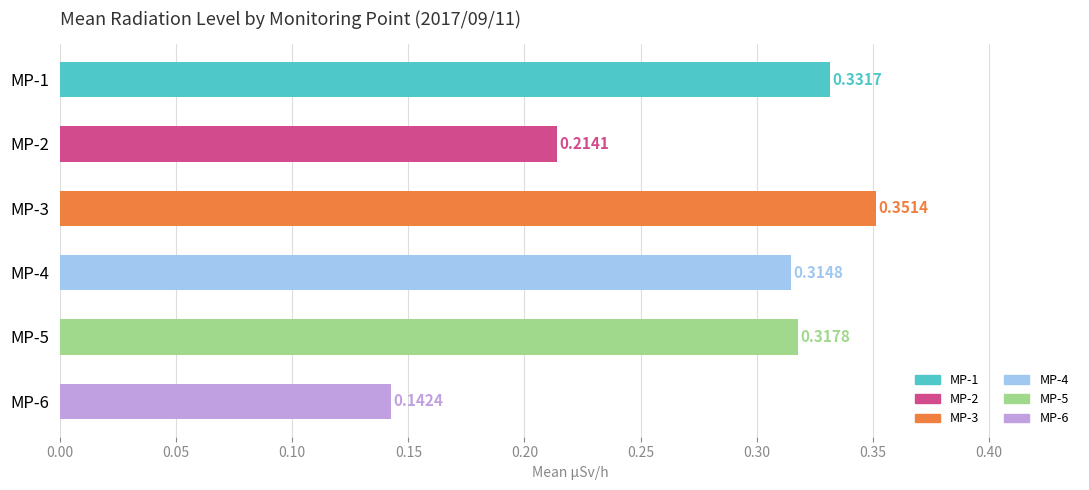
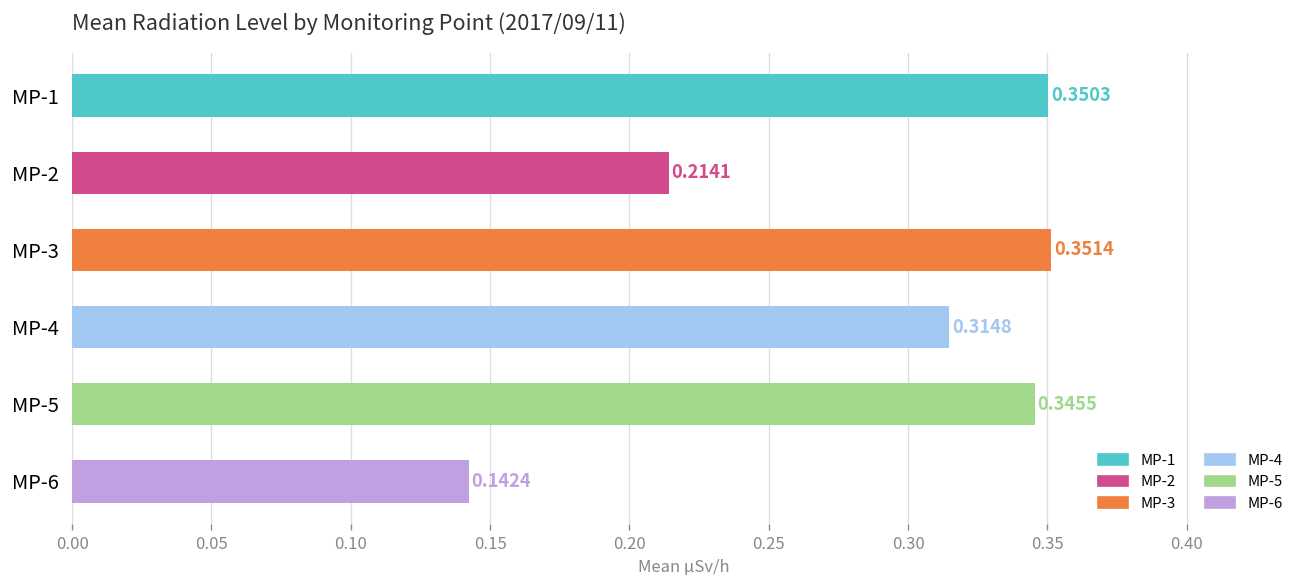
  {
-   "MP-1": 0.3317,
+   "MP-1": 0.3503,
    "MP-2": 0.2141,
    "MP-3": 0.3514,
    "MP-4": 0.3148,
-   "MP-5": 0.3178,
+   "MP-5": 0.3455,
    "MP-6": 0.1424
  }
